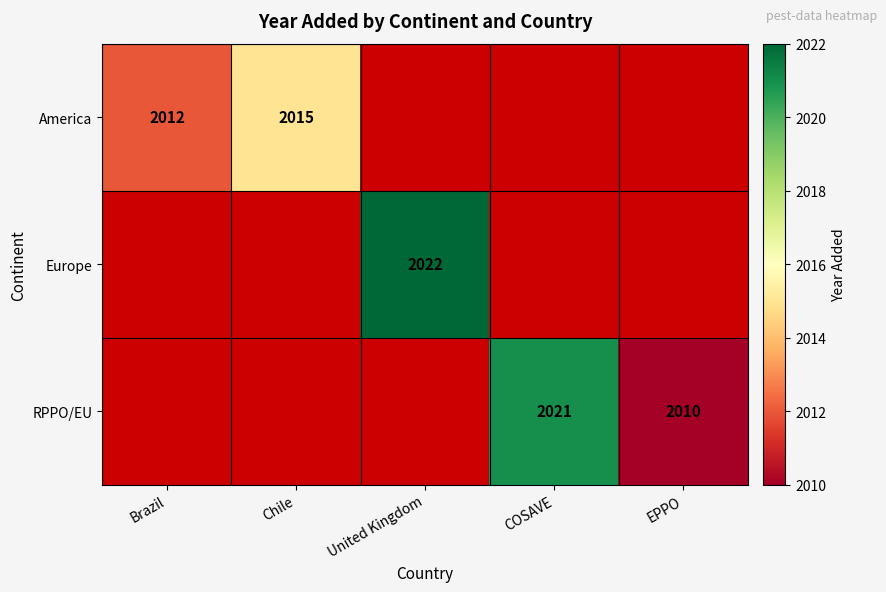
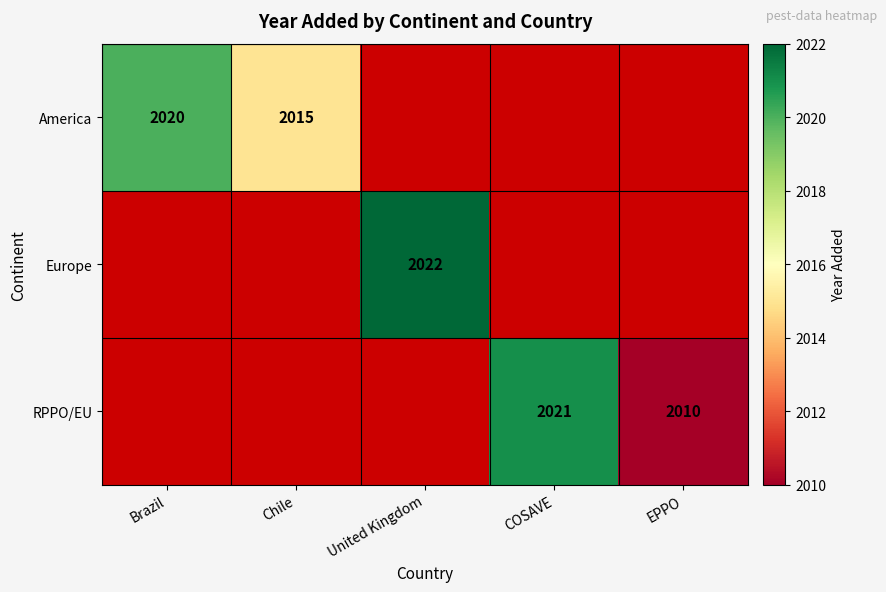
  {
    "America": {
-     "Brazil": 2012,
+     "Brazil": 2020,
      "Chile": 2015
    },
    "Europe": {
      "United Kingdom": 2022
    },
    "RPPO/EU": {
      "COSAVE": 2021,
      "EPPO": 2010
    }
  }
